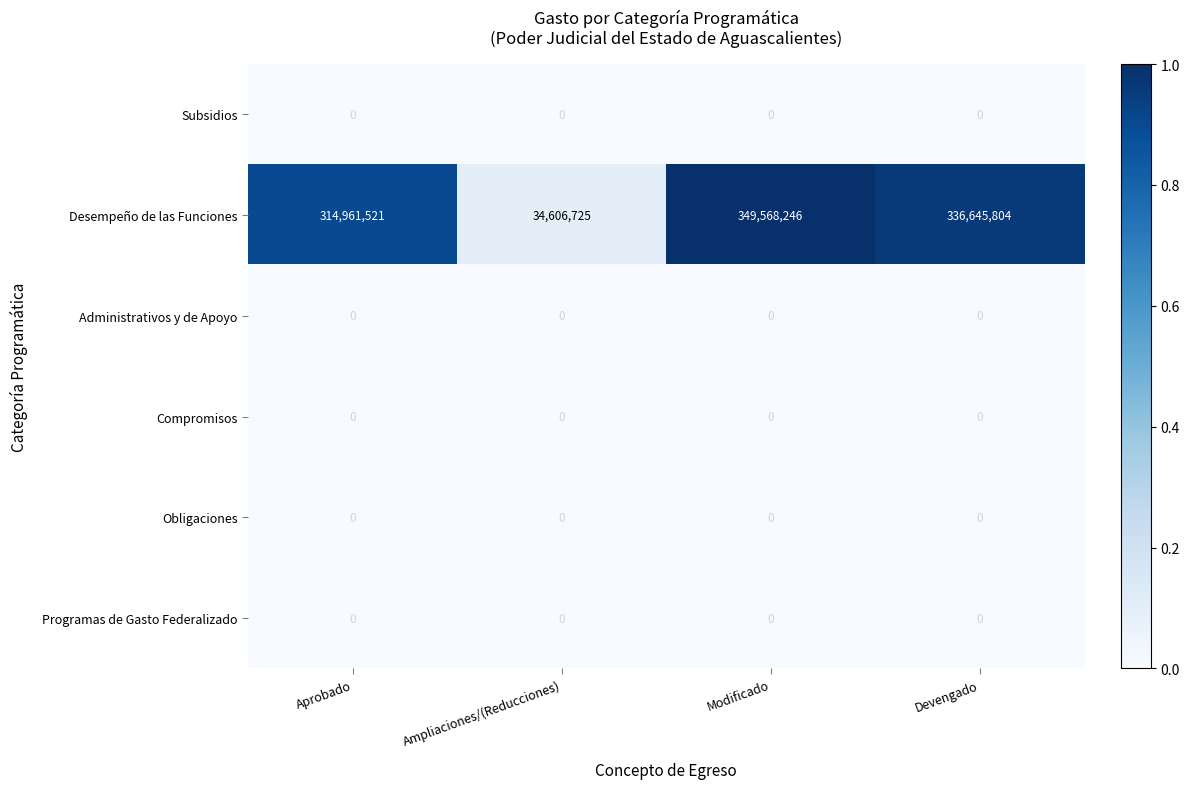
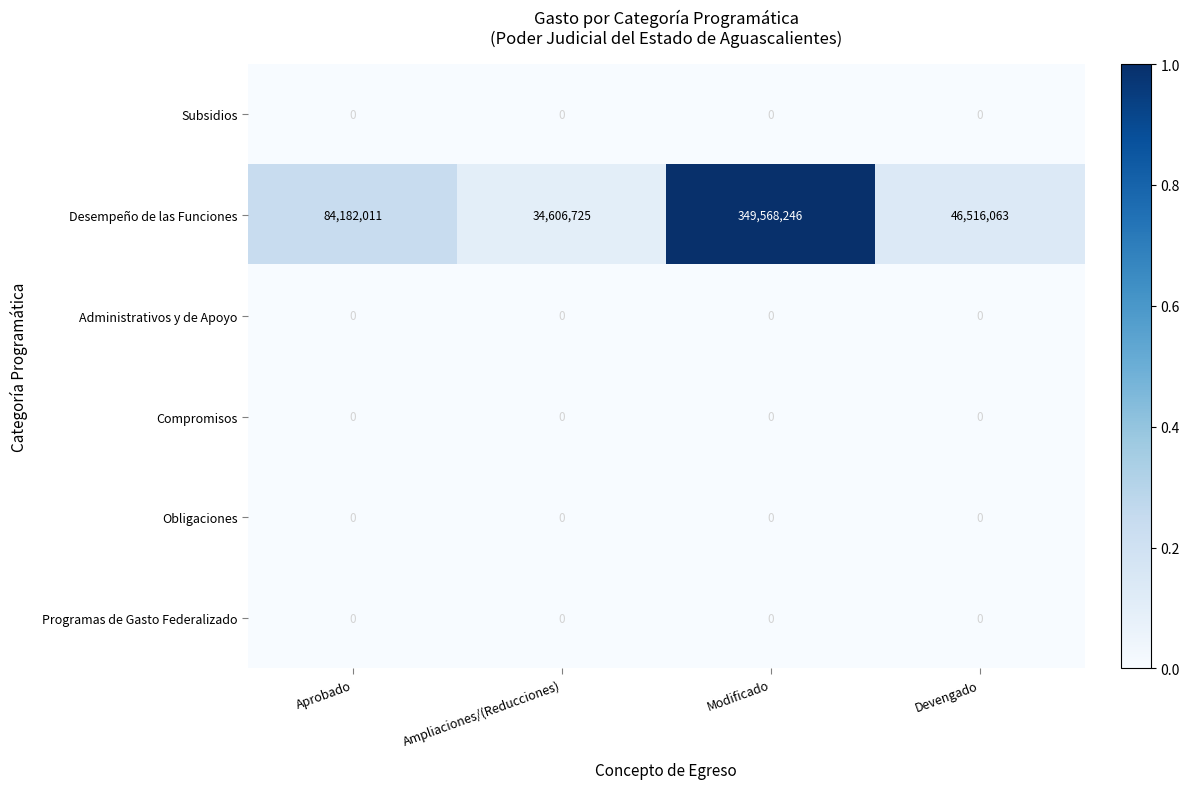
  {
    "Desempeño de las Funciones": {
-     "Aprobado": "314,961,521",
+     "Aprobado": "84,182,011",
      "Ampliaciones/(Reducciones)": "34,606,725",
      "Modificado": "349,568,246",
-     "Devengado": "336,645,804"
+     "Devengado": "46,516,063"
    }
  }
